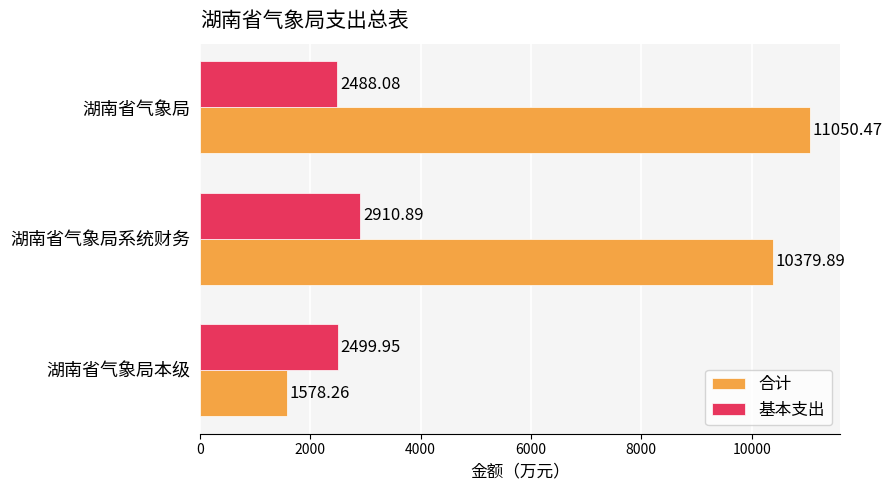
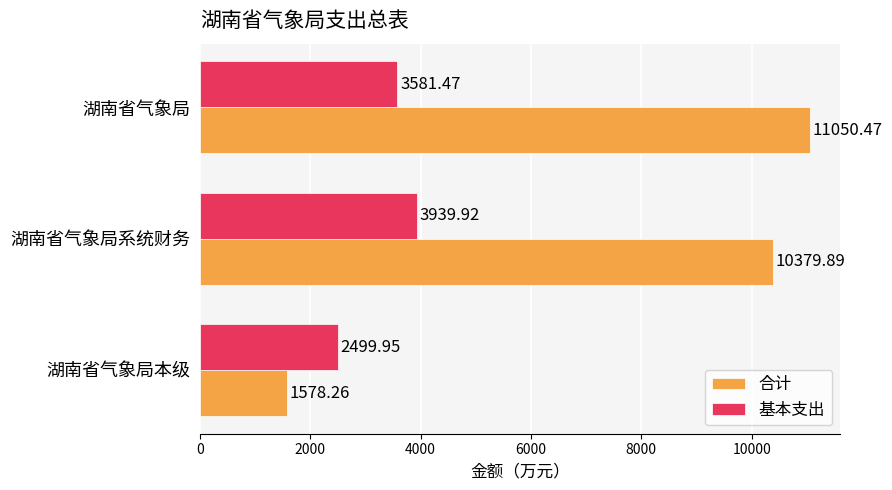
  {
    "合计": {
      "湖南省气象局": 11050.47,
      "湖南省气象局系统财务": 10379.89,
      "湖南省气象局本级": 1578.26
    },
    "基本支出": {
-     "湖南省气象局": 2488.08,
-     "湖南省气象局系统财务": 2910.89,
+     "湖南省气象局": 3581.47,
+     "湖南省气象局系统财务": 3939.92,
      "湖南省气象局本级": 2499.95
    }
  }
